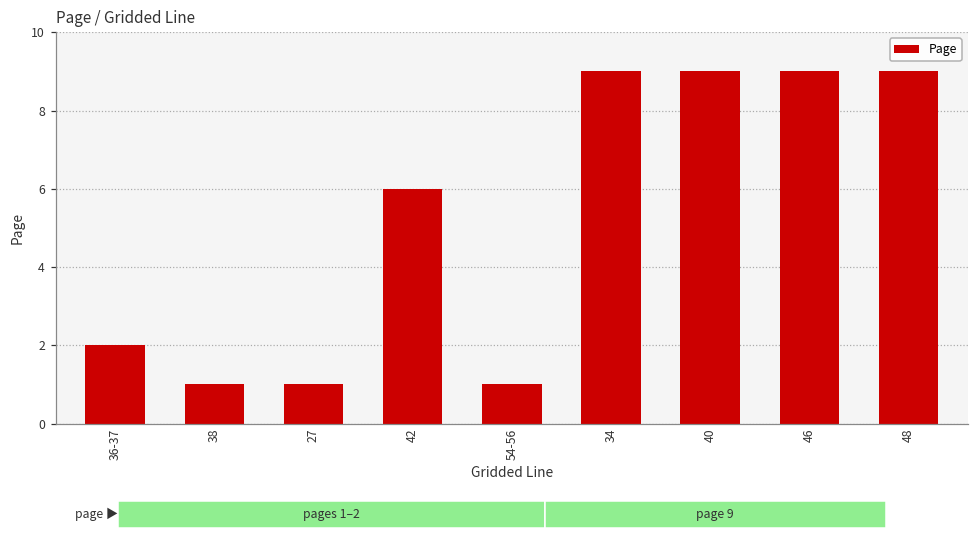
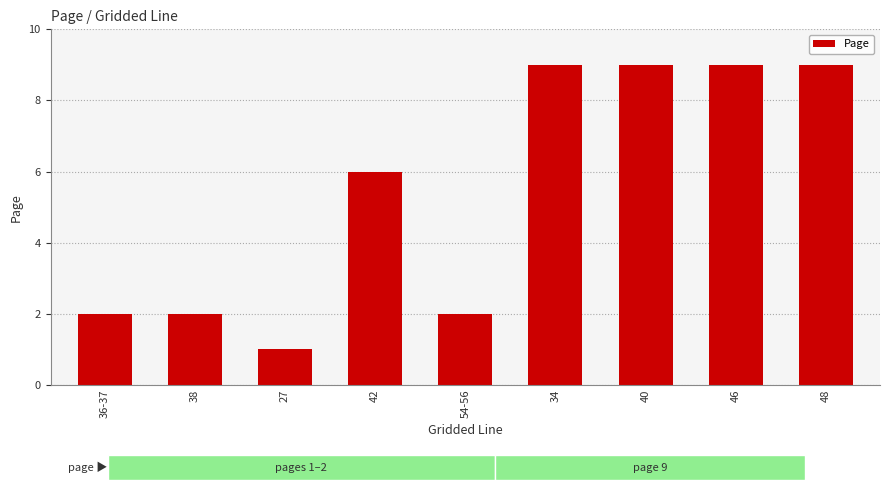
  {
    "36-37": 2,
-   "38": 1,
+   "38": 2,
    "27": 1,
    "42": 6,
-   "54-56": 1,
+   "54-56": 2,
    "34": 9,
    "40": 9,
    "46": 9,
    "48": 9
  }
